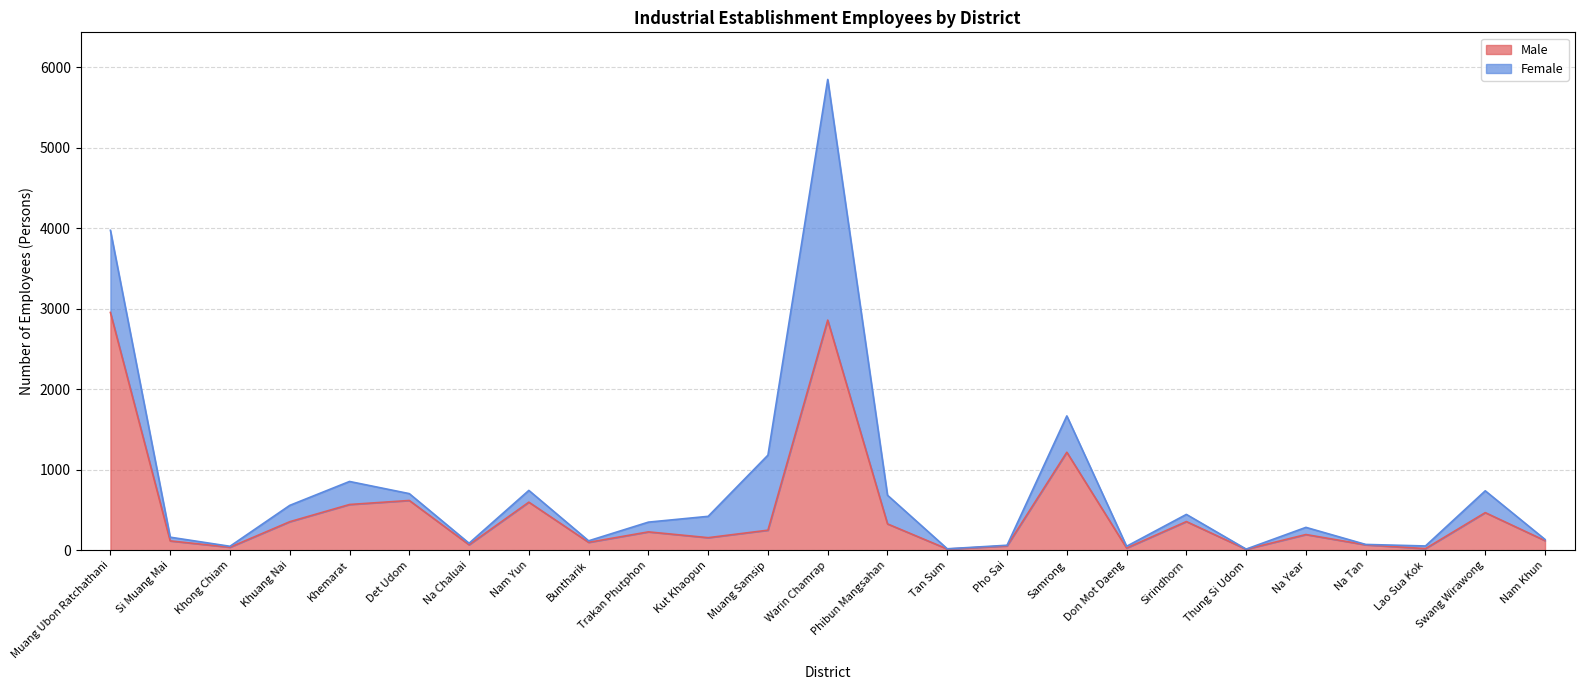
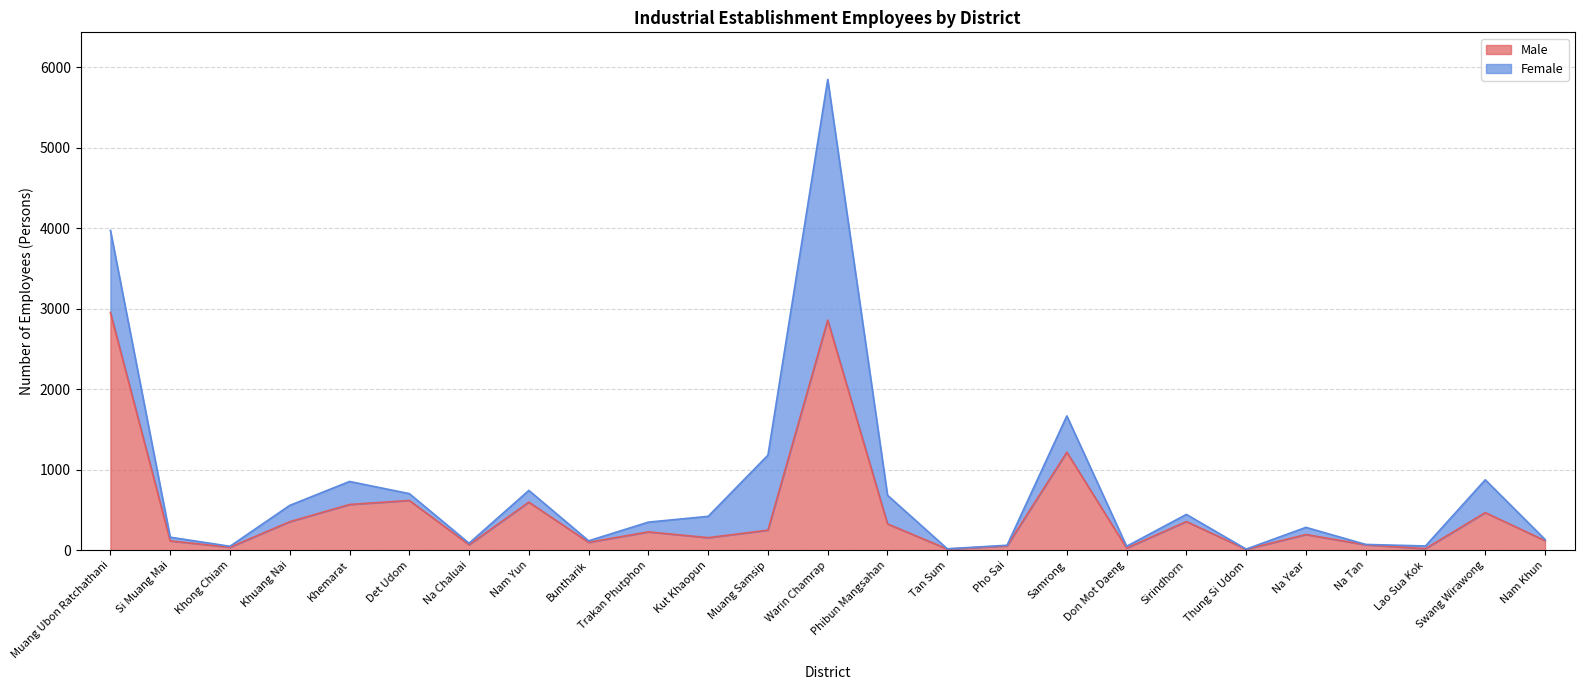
  {
    "Male": {
      "Muang Ubon Ratchathani": 3000,
      "Si Muang Mai": 100,
      "Khuang Nai": 400,
      "Khemarat": 600,
      "Det Udom": 600,
      "Nam Yun": 600,
      "Trakan Phutphon": 200,
      "Kut Khaopun": 200,
      "Muang Samsip": 300,
      "Warin Chamrap": 2900,
      "Phibun Mangsahan": 300,
      "Samrong": 1200,
      "Sirindhorn": 400,
      "Na Year": 200,
      "Lao Sua Kok": 0,
      "Swang Wirawong": 500
    },
    "Female": {
      "Muang Ubon Ratchathani": 1000,
      "Si Muang Mai": 0,
      "Khuang Nai": 200,
      "Khemarat": 300,
      "Det Udom": 100,
      "Nam Yun": 100,
      "Trakan Phutphon": 100,
      "Kut Khaopun": 300,
      "Muang Samsip": 900,
      "Warin Chamrap": 3000,
      "Phibun Mangsahan": 400,
      "Samrong": 500,
      "Sirindhorn": 100,
      "Na Year": 100,
      "Lao Sua Kok": 0,
-     "Swang Wirawong": 300
+     "Swang Wirawong": 400
    }
  }
